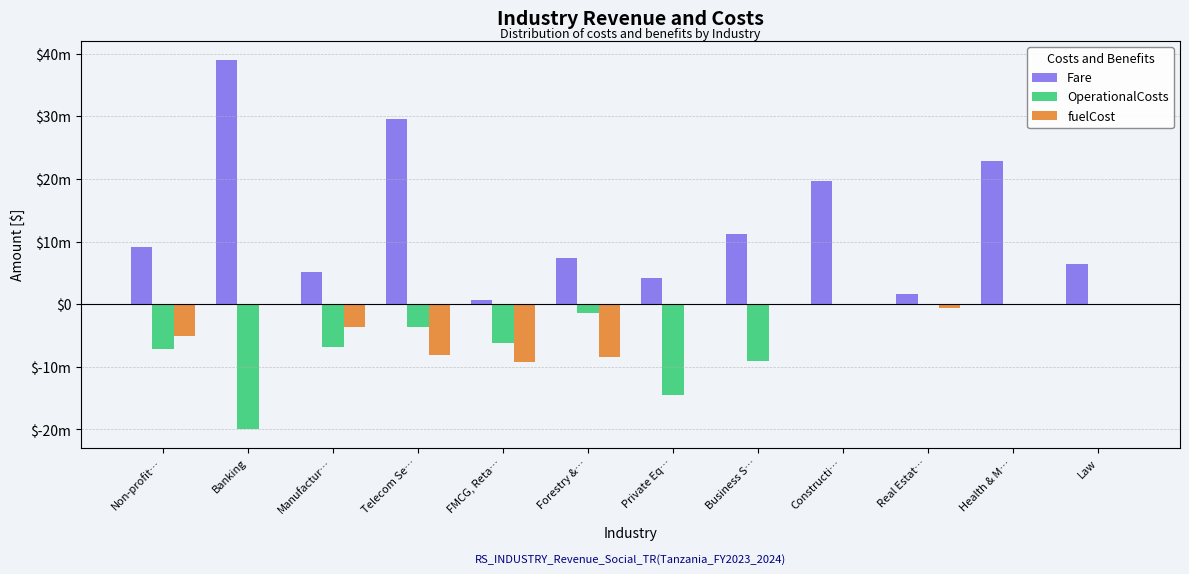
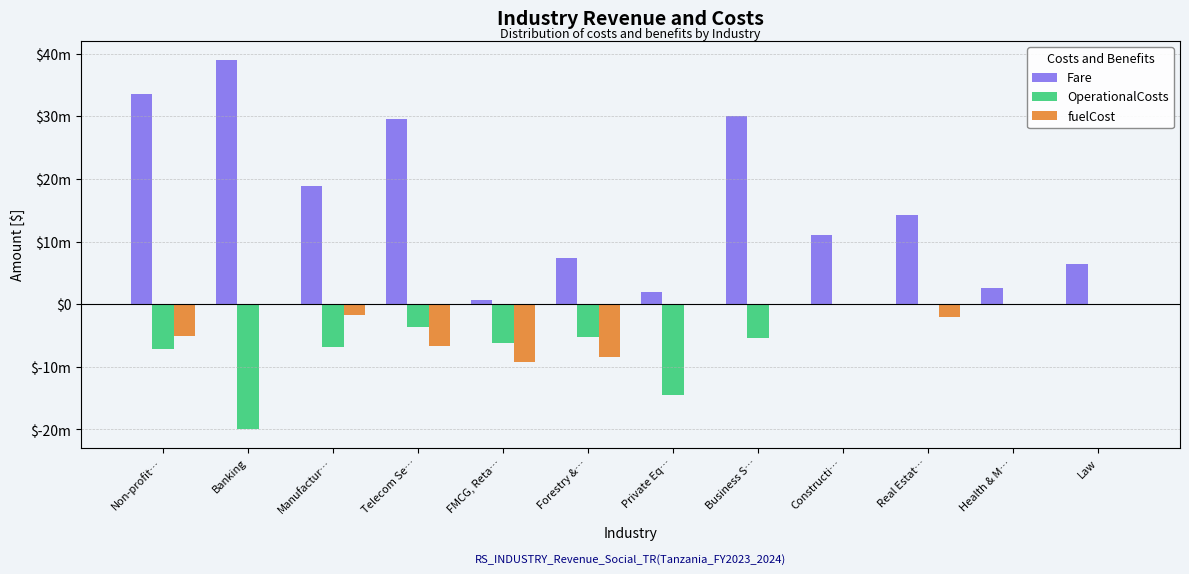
  {
    "Fare": {
-     "Non-profit…": "$9m",
+     "Non-profit…": "$34m",
      "Banking": "$39m",
-     "Manufactur…": "$5m",
+     "Manufactur…": "$19m",
      "Telecom Se…": "$29m",
      "FMCG, Reta…": "$1m",
      "Forestry &…": "$7m",
-     "Private Eq…": "$4m",
-     "Business S…": "$11m",
-     "Constructi…": "$20m",
-     "Real Estat…": "$2m",
-     "Health & M…": "$23m",
+     "Private Eq…": "$2m",
+     "Business S…": "$30m",
+     "Constructi…": "$11m",
+     "Real Estat…": "$14m",
+     "Health & M…": "$3m",
      "Law": "$6m"
    },
    "OperationalCosts": {
      "Non-profit…": "$-7m",
      "Banking": "$-20m",
      "Manufactur…": "$-7m",
      "Telecom Se…": "$-4m",
      "FMCG, Reta…": "$-6m",
-     "Forestry &…": "$-1m",
+     "Forestry &…": "$-5m",
      "Private Eq…": "$-15m",
-     "Business S…": "$-9m",
+     "Business S…": "$-5m",
      "Constructi…": "$0m",
      "Real Estat…": "$0m",
      "Health & M…": "$0m",
      "Law": "$0m"
    },
    "fuelCost": {
      "Non-profit…": "$-5m",
      "Banking": "$0m",
-     "Manufactur…": "$-4m",
-     "Telecom Se…": "$-8m",
+     "Manufactur…": "$-2m",
+     "Telecom Se…": "$-7m",
      "FMCG, Reta…": "$-9m",
      "Forestry &…": "$-8m",
      "Private Eq…": "$0m",
      "Business S…": "$0m",
      "Constructi…": "$0m",
-     "Real Estat…": "$-1m",
+     "Real Estat…": "$-2m",
      "Health & M…": "$0m",
      "Law": "$0m"
    }
  }
